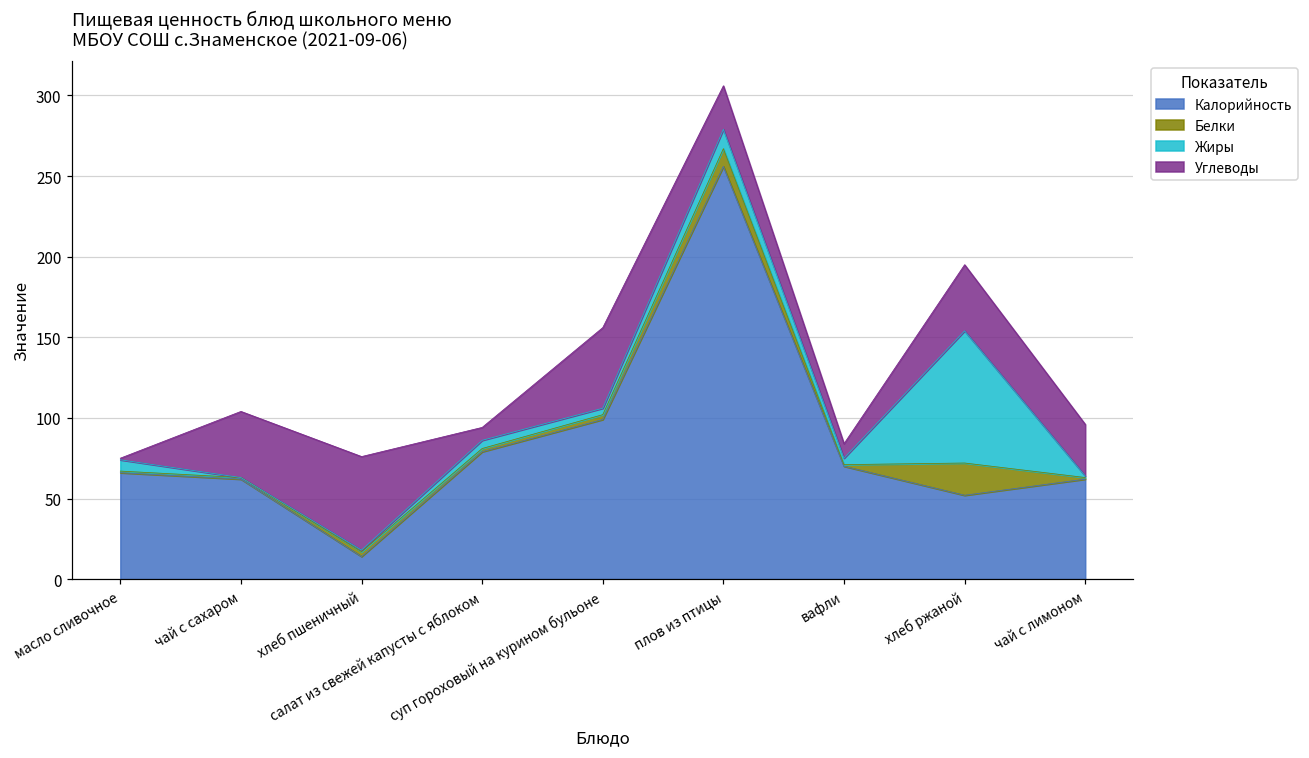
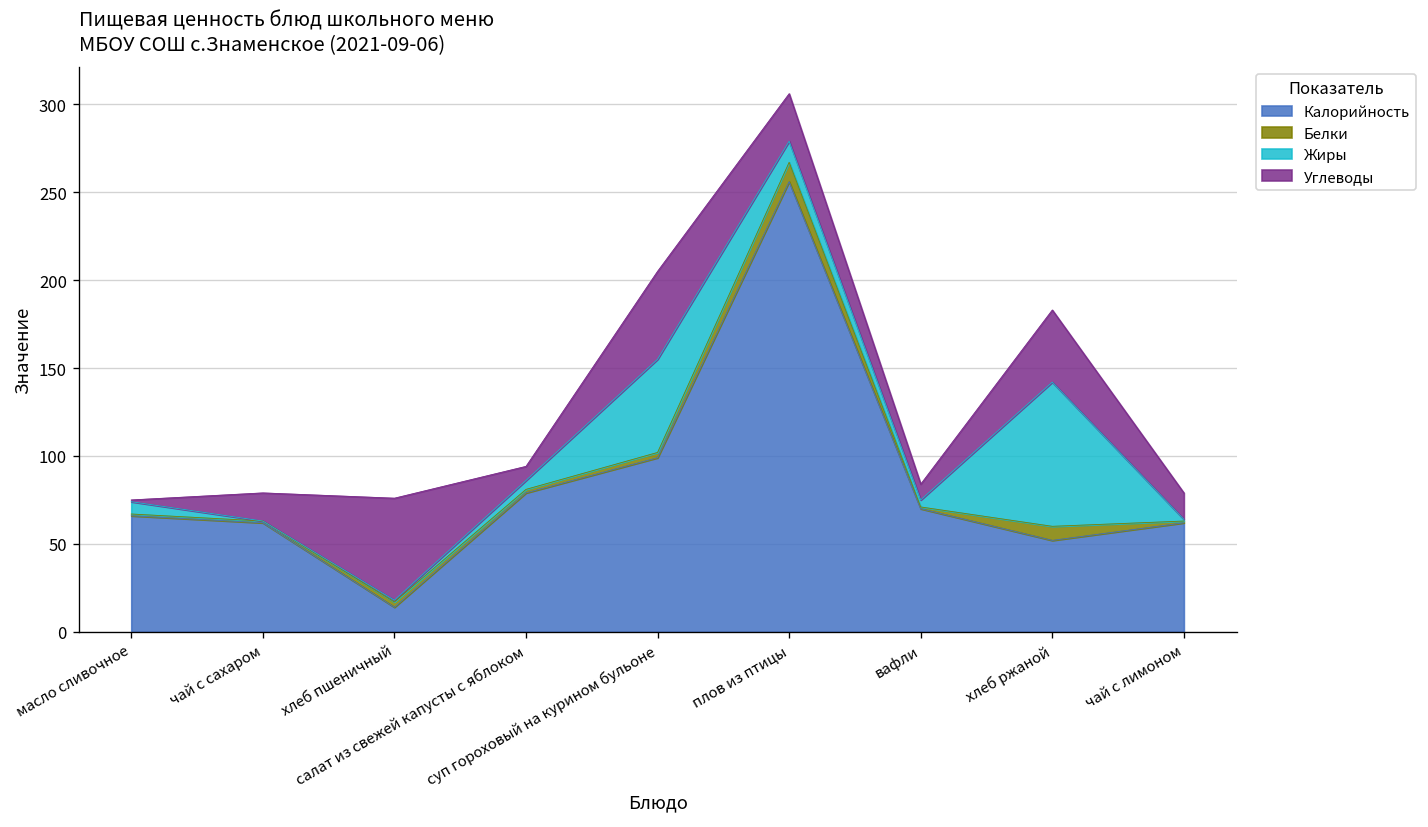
  {
    "Калорийность": {
      "хлеб пшеничный": 14,
      "салат из свежей капусты с яблоком": 79,
      "суп гороховый на курином бульоне": 99,
      "плов из птицы": 256,
      "хлеб ржаной": 52
    },
    "Белки": {
      "салат из свежей капусты с яблоком": 2,
      "суп гороховый на курином бульоне": 3,
      "плов из птицы": 11,
-     "хлеб ржаной": 20
+     "хлеб ржаной": 8
    },
    "Жиры": {
      "салат из свежей капусты с яблоком": 5,
-     "суп гороховый на курином бульоне": 4,
+     "суп гороховый на курином бульоне": 53,
      "плов из птицы": 12,
      "вафли": 4,
      "хлеб ржаной": 82
    },
    "Углеводы": {
-     "чай с сахаром": 41,
+     "чай с сахаром": 16,
      "хлеб пшеничный": 58,
      "салат из свежей капусты с яблоком": 8,
      "суп гороховый на курином бульоне": 50,
      "плов из птицы": 27,
      "вафли": 9,
      "хлеб ржаной": 41,
-     "чай с лимоном": 32
+     "чай с лимоном": 15
    }
  }
